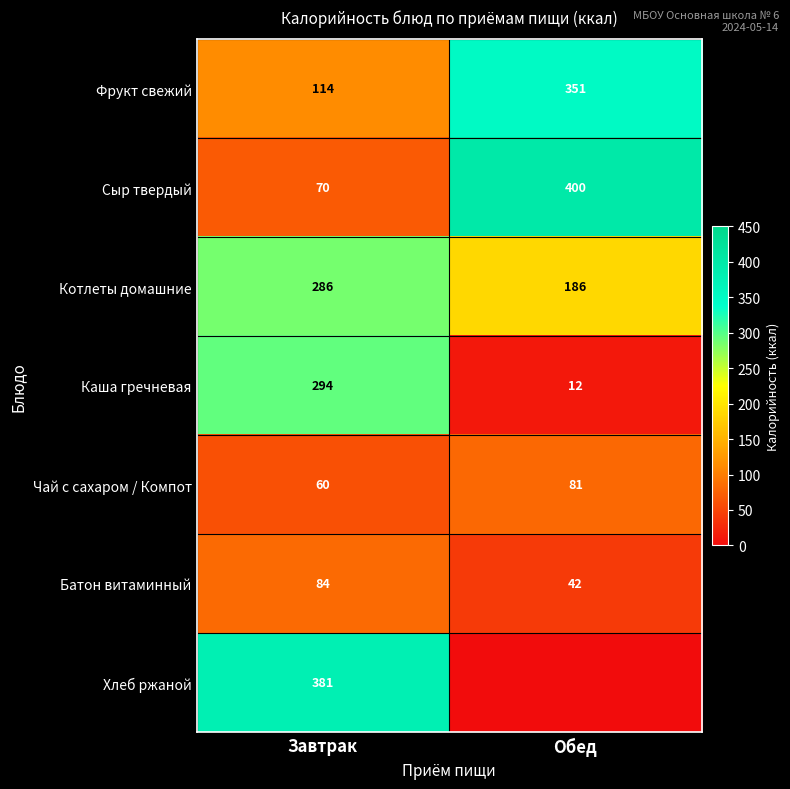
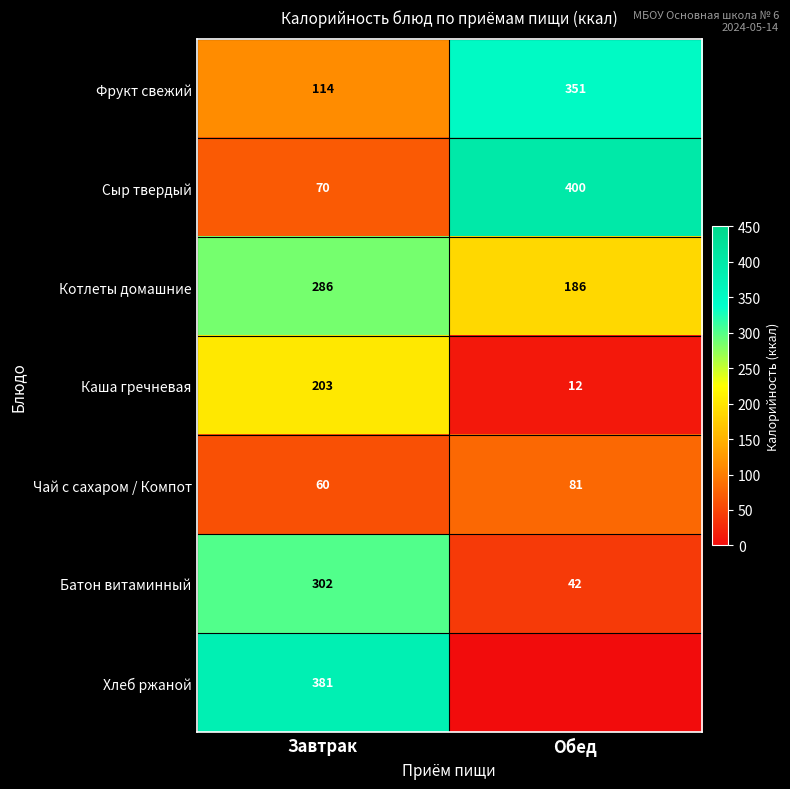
  {
    "Фрукт свежий": {
      "Завтрак": 114,
      "Обед": 351
    },
    "Сыр твердый": {
      "Завтрак": 70,
      "Обед": 400
    },
    "Котлеты домашние": {
      "Завтрак": 286,
      "Обед": 186
    },
    "Каша гречневая": {
-     "Завтрак": 294,
+     "Завтрак": 203,
      "Обед": 12
    },
    "Чай с сахаром / Компот": {
      "Завтрак": 60,
      "Обед": 81
    },
    "Батон витаминный": {
-     "Завтрак": 84,
+     "Завтрак": 302,
      "Обед": 42
    },
    "Хлеб ржаной": {
      "Завтрак": 381
    }
  }
